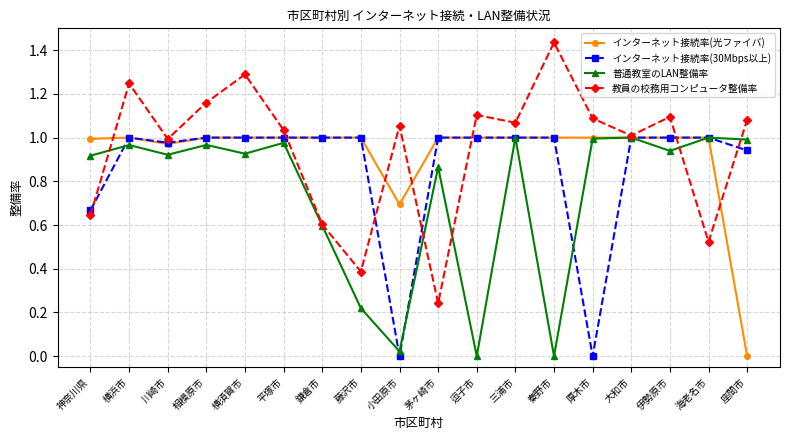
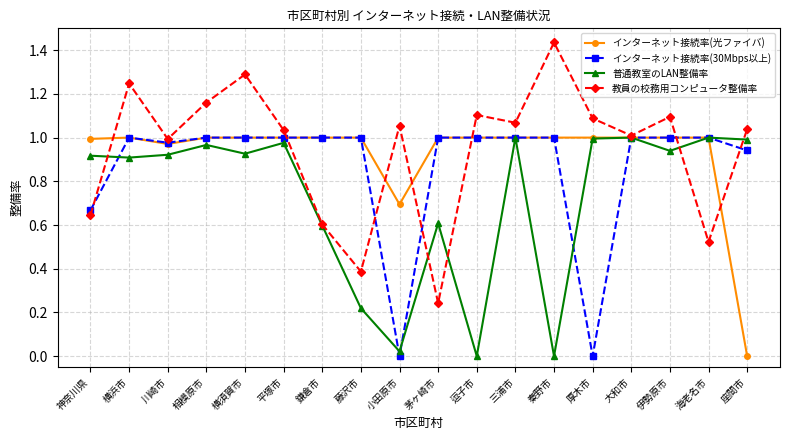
  {
    "インターネット接続率(光ファイバ)": {
      "神奈川県": 0.99,
      "小田原市": 0.69,
      "座間市": 0.00
    },
    "インターネット接続率(30Mbps以上)": {
      "神奈川県": 0.67,
      "小田原市": 0.00,
      "厚木市": 0.00,
      "座間市": 0.94
    },
    "普通教室のLAN整備率": {
      "神奈川県": 0.92,
-     "横浜市": 0.97,
+     "横浜市": 0.91,
      "川崎市": 0.92,
      "相模原市": 0.97,
      "横須賀市": 0.93,
      "平塚市": 0.98,
      "藤沢市": 0.22,
      "小田原市": 0.02,
-     "茅ヶ崎市": 0.86,
+     "茅ヶ崎市": 0.61,
      "逗子市": 0.00,
      "秦野市": 0.00,
      "伊勢原市": 0.94,
      "座間市": 0.99
    },
    "教員の校務用コンピュータ整備率": {
      "神奈川県": 0.65,
      "横浜市": 1.25,
      "川崎市": 0.99,
      "相模原市": 1.16,
      "横須賀市": 1.29,
      "平塚市": 1.03,
      "藤沢市": 0.39,
      "小田原市": 1.05,
      "茅ヶ崎市": 0.24,
      "逗子市": 1.10,
      "三浦市": 1.07,
      "秦野市": 1.44,
      "厚木市": 1.09,
      "伊勢原市": 1.10,
      "海老名市": 0.52,
-     "座間市": 1.08
+     "座間市": 1.04
    }
  }
